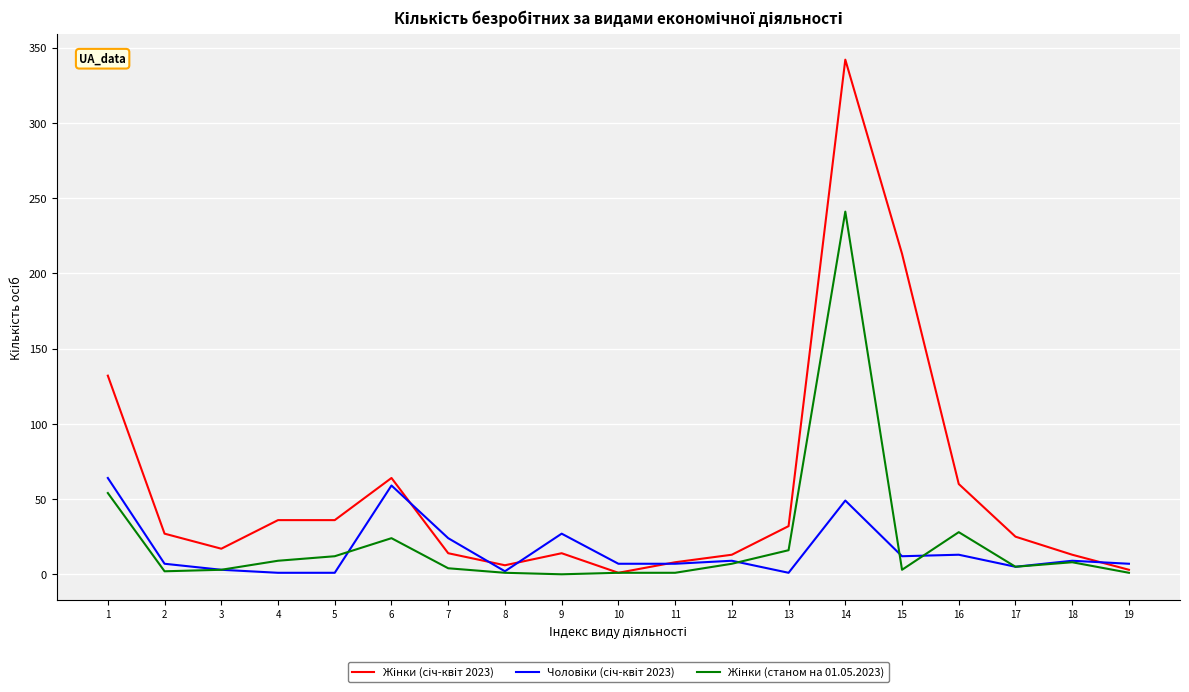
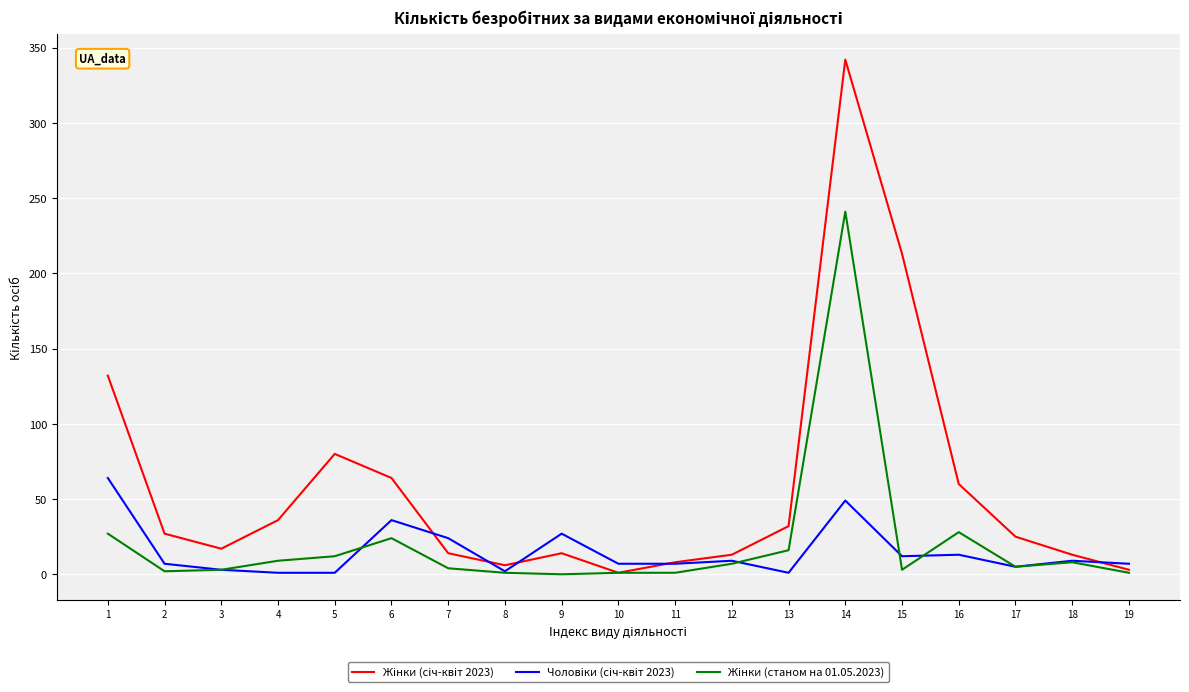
  {
    "Жінки (січ-квіт 2023)": {
      "1": 132,
      "2": 27,
      "3": 17,
      "4": 36,
-     "5": 36,
+     "5": 80,
      "6": 64,
      "7": 14,
      "8": 6,
      "9": 14,
      "12": 13,
      "13": 32,
      "14": 342,
      "15": 213,
      "16": 60,
      "17": 25,
      "18": 13,
      "19": 3
    },
    "Чоловіки (січ-квіт 2023)": {
      "1": 64,
      "2": 7,
      "4": 1,
      "5": 1,
-     "6": 59,
+     "6": 36,
      "7": 24,
      "9": 27,
      "10": 7,
      "12": 9,
      "13": 1,
      "14": 49,
      "15": 12,
      "16": 13,
      "19": 7
    },
    "Жінки (станом на 01.05.2023)": {
-     "1": 54,
+     "1": 27,
      "2": 2,
      "4": 9,
      "5": 12,
      "6": 24,
      "7": 4,
      "9": 0,
      "11": 1,
      "12": 7,
      "13": 16,
      "14": 241,
      "15": 3,
      "16": 28,
      "19": 1
    }
  }
